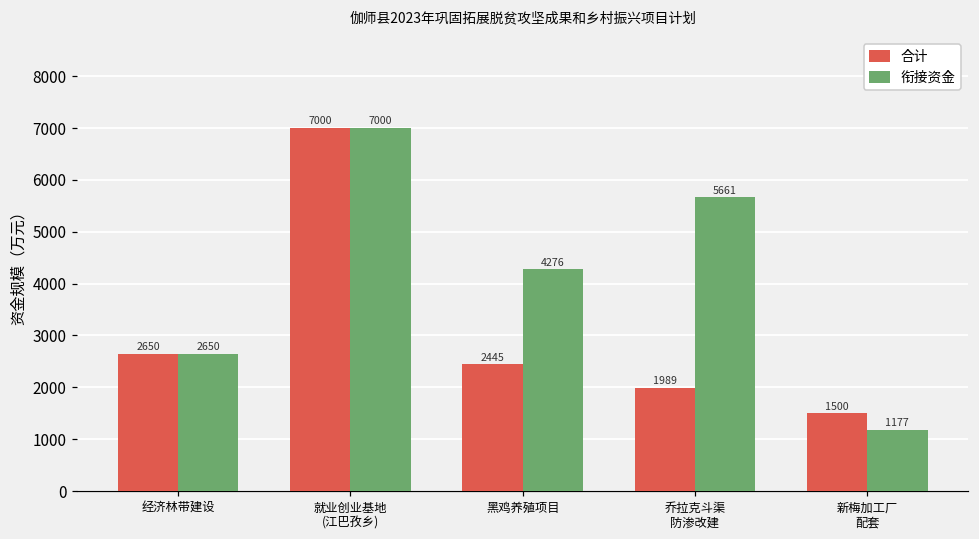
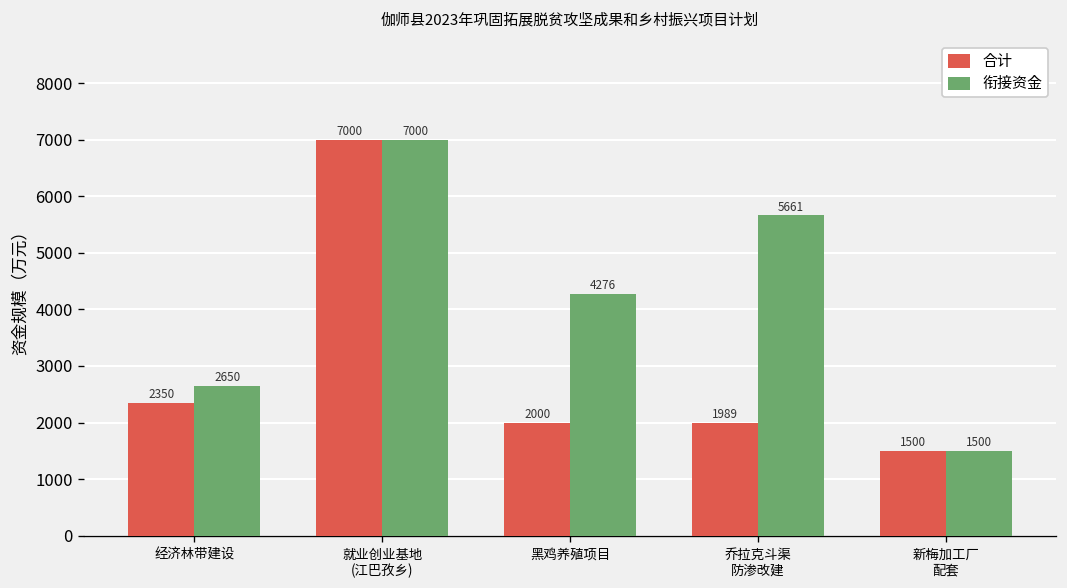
  {
    "合计": {
-     "经济林带建设": 2650,
+     "经济林带建设": 2350,
      "就业创业基地 (江巴孜乡)": 7000,
-     "黑鸡养殖项目": 2445,
+     "黑鸡养殖项目": 2000,
      "乔拉克斗渠 防渗改建": 1989,
      "新梅加工厂 配套": 1500
    },
    "衔接资金": {
      "经济林带建设": 2650,
      "就业创业基地 (江巴孜乡)": 7000,
      "黑鸡养殖项目": 4276,
      "乔拉克斗渠 防渗改建": 5661,
-     "新梅加工厂 配套": 1177
+     "新梅加工厂 配套": 1500
    }
  }
